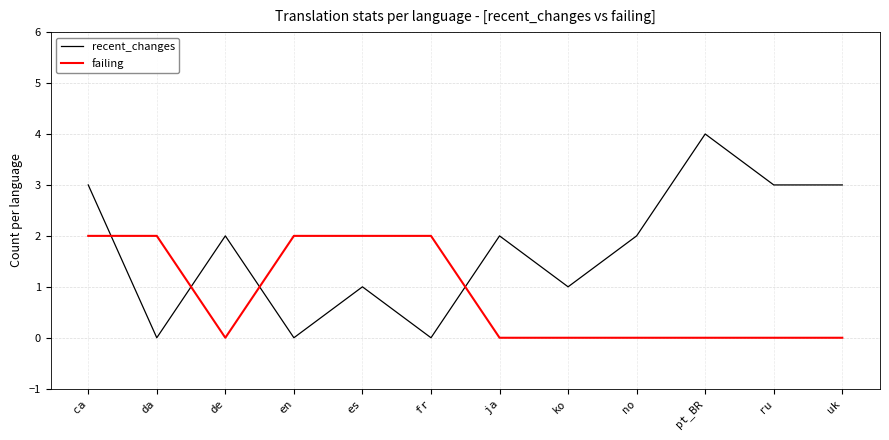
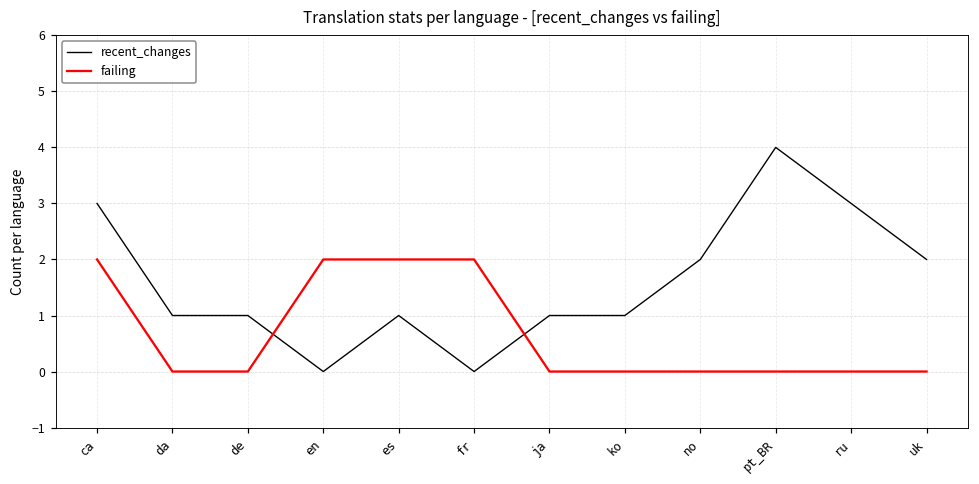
  {
    "recent_changes": {
      "ca": 3,
-     "da": 0,
-     "de": 2,
+     "da": 1,
+     "de": 1,
      "en": 0,
      "es": 1,
      "fr": 0,
-     "ja": 2,
+     "ja": 1,
      "ko": 1,
      "no": 2,
      "pt_BR": 4,
      "ru": 3,
-     "uk": 3
+     "uk": 2
    },
    "failing": {
      "ca": 2,
-     "da": 2,
+     "da": 0,
      "de": 0,
      "en": 2,
      "es": 2,
      "fr": 2,
      "ja": 0,
      "ko": 0,
      "no": 0,
      "pt_BR": 0,
      "ru": 0,
      "uk": 0
    }
  }
